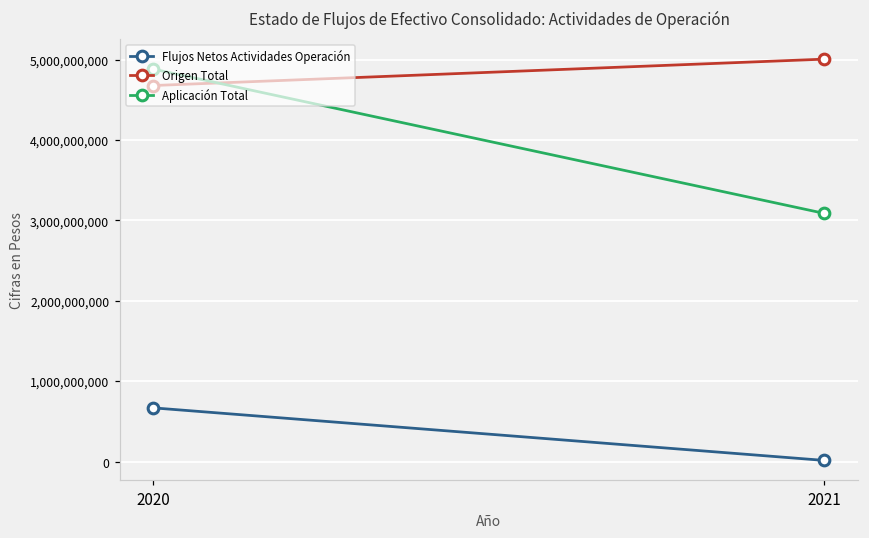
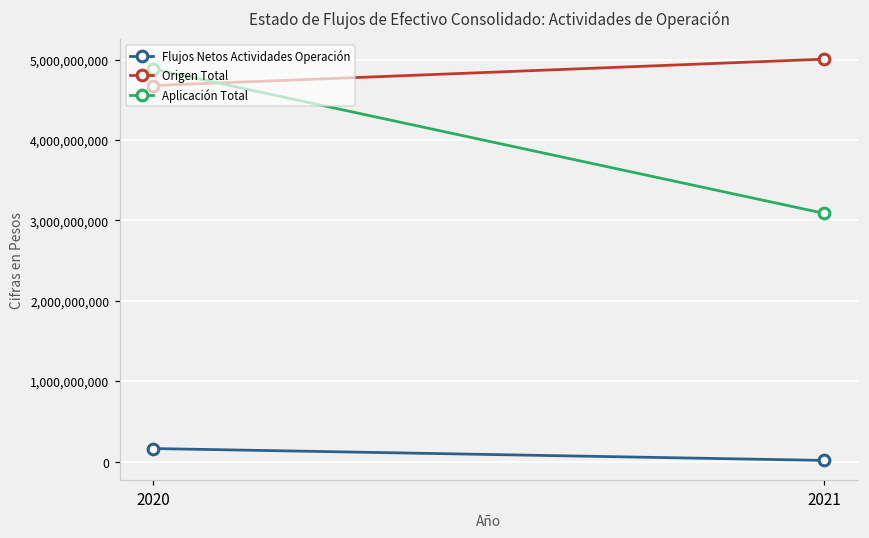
  {
    "Flujos Netos Actividades Operación": {
-     "2020": "700,000,000",
+     "2020": "200,000,000",
      "2021": "0"
    },
    "Origen Total": {
      "2021": "5,000,000,000"
    },
    "Aplicación Total": {
      "2021": "3,100,000,000"
    }
  }
